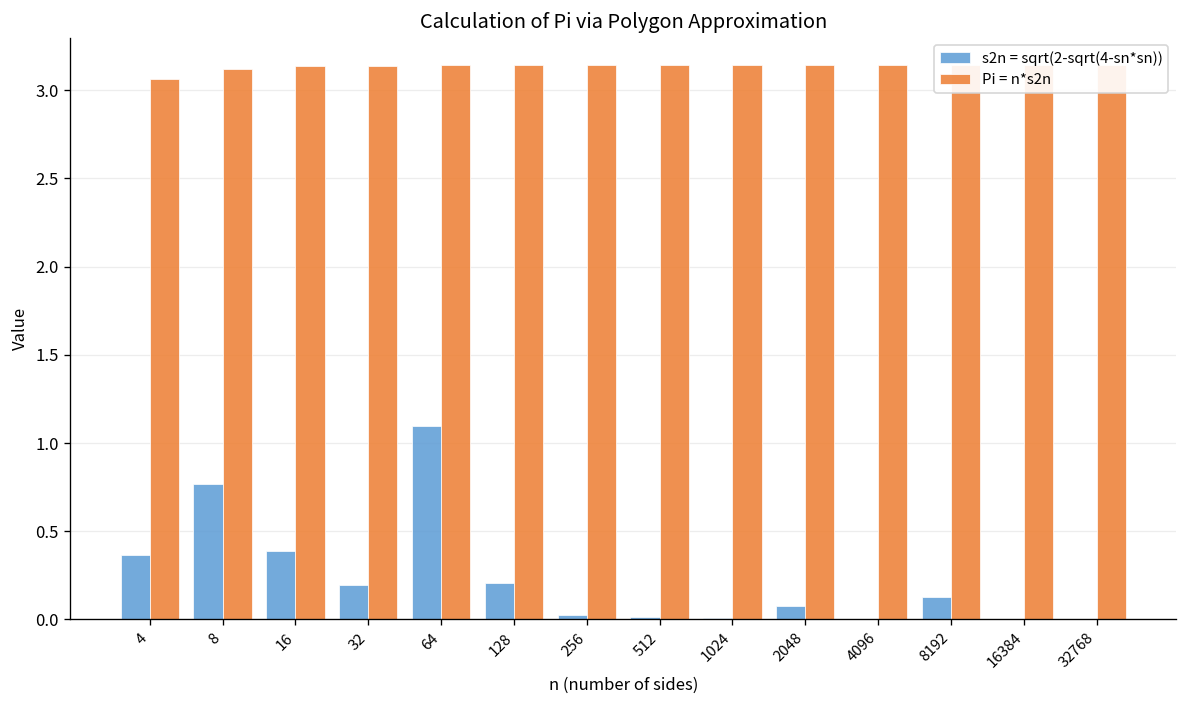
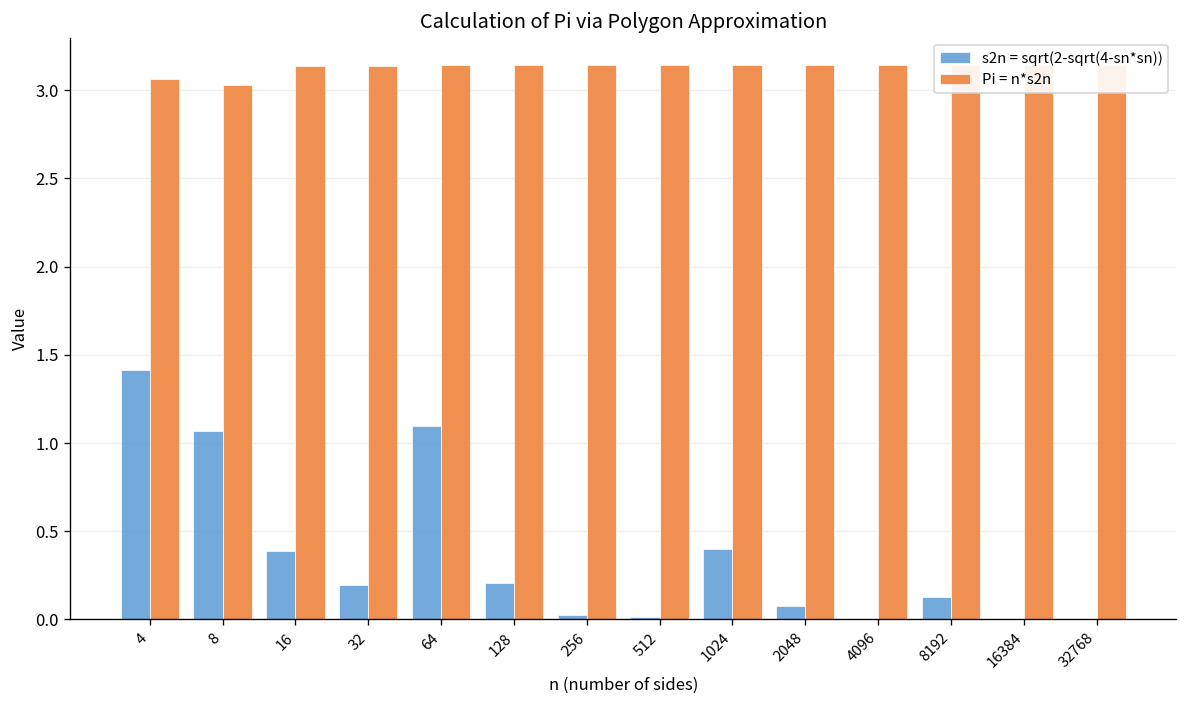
  {
    "s2n = sqrt(2-sqrt(4-sn*sn))": {
-     "4": 0.36,
-     "8": 0.77,
+     "4": 1.41,
+     "8": 1.07,
      "16": 0.39,
      "32": 0.20,
      "64": 1.09,
      "128": 0.21,
      "256": 0.02,
-     "1024": 0.01,
+     "1024": 0.40,
      "2048": 0.08,
      "8192": 0.13
    },
    "Pi = n*s2n": {
      "4": 3.06,
-     "8": 3.12,
+     "8": 3.03,
      "16": 3.14,
      "32": 3.14,
      "64": 3.14,
      "128": 3.14,
      "256": 3.14,
      "512": 3.14,
      "1024": 3.14,
      "2048": 3.14,
      "4096": 3.14
    }
  }
